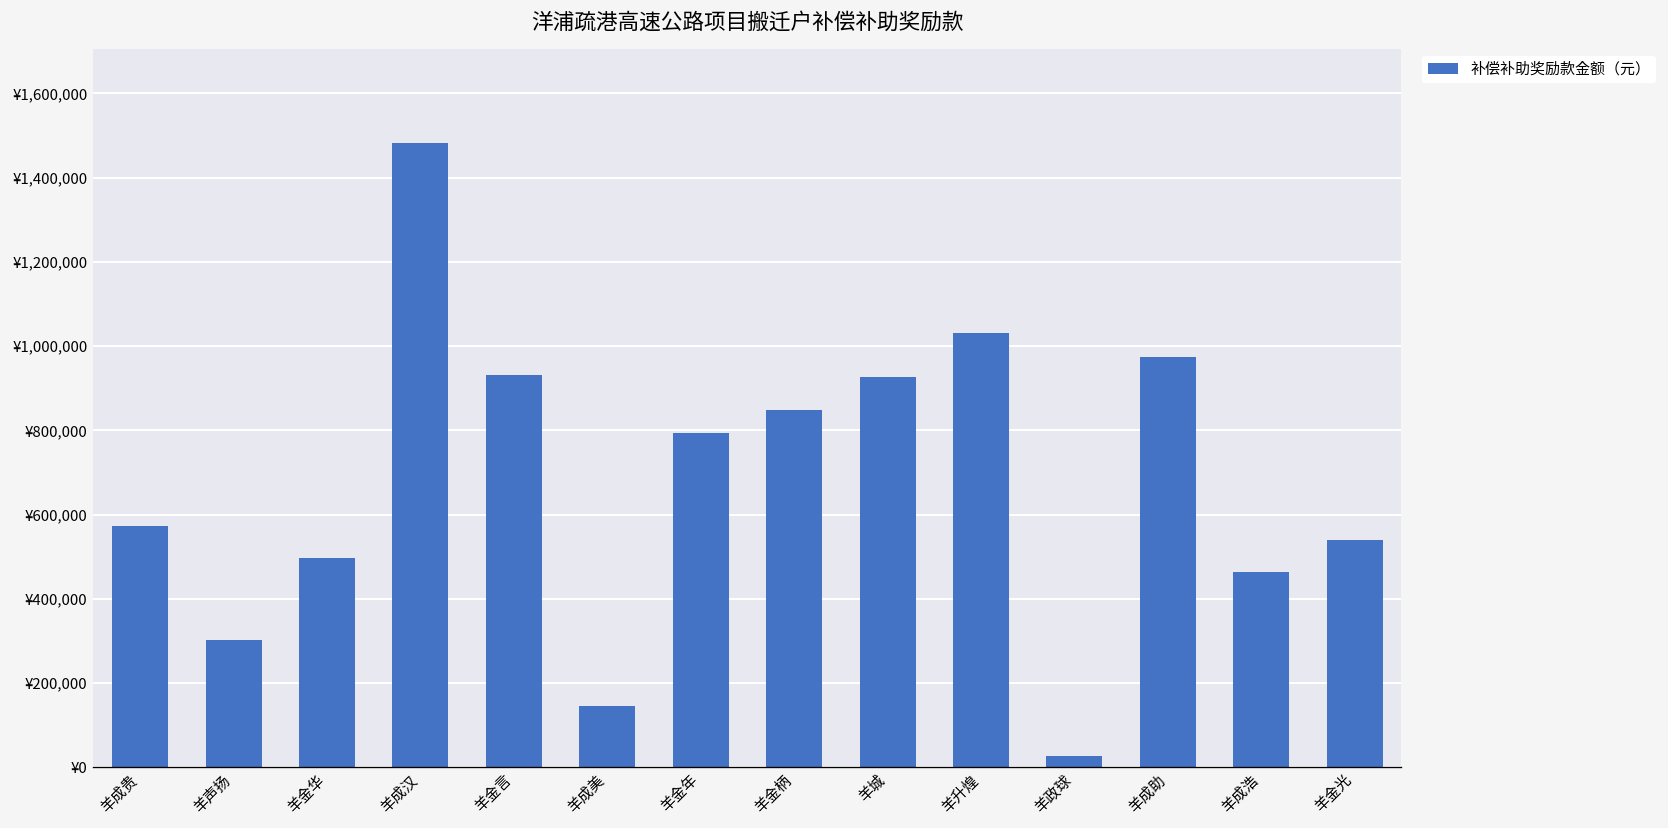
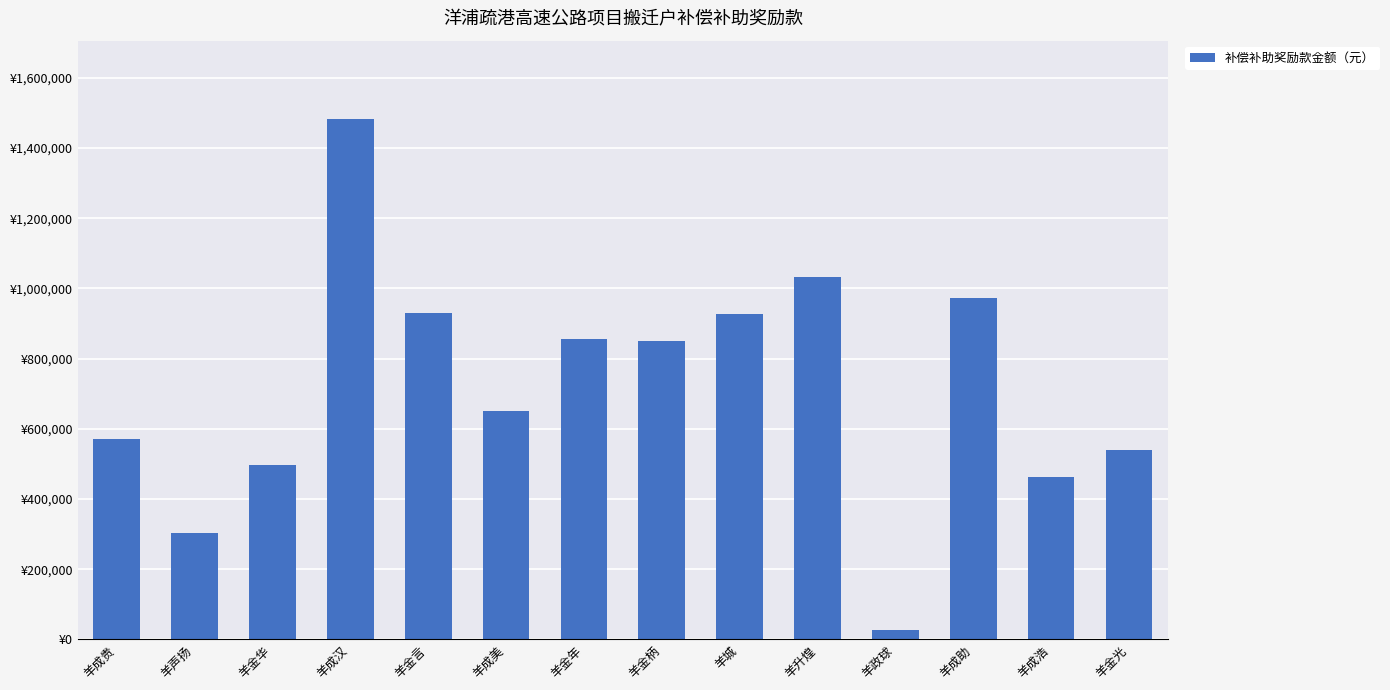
  {
    "羊成贵": "¥570,000",
    "羊声扬": "¥300,000",
    "羊金华": "¥500,000",
    "羊成汉": "¥1,480,000",
    "羊金言": "¥930,000",
-   "羊成美": "¥150,000",
-   "羊金年": "¥790,000",
+   "羊成美": "¥650,000",
+   "羊金年": "¥860,000",
    "羊金柄": "¥850,000",
    "羊城": "¥930,000",
    "羊升煌": "¥1,030,000",
    "羊政球": "¥30,000",
    "羊成助": "¥970,000",
    "羊成浩": "¥460,000",
    "羊金光": "¥540,000"
  }
